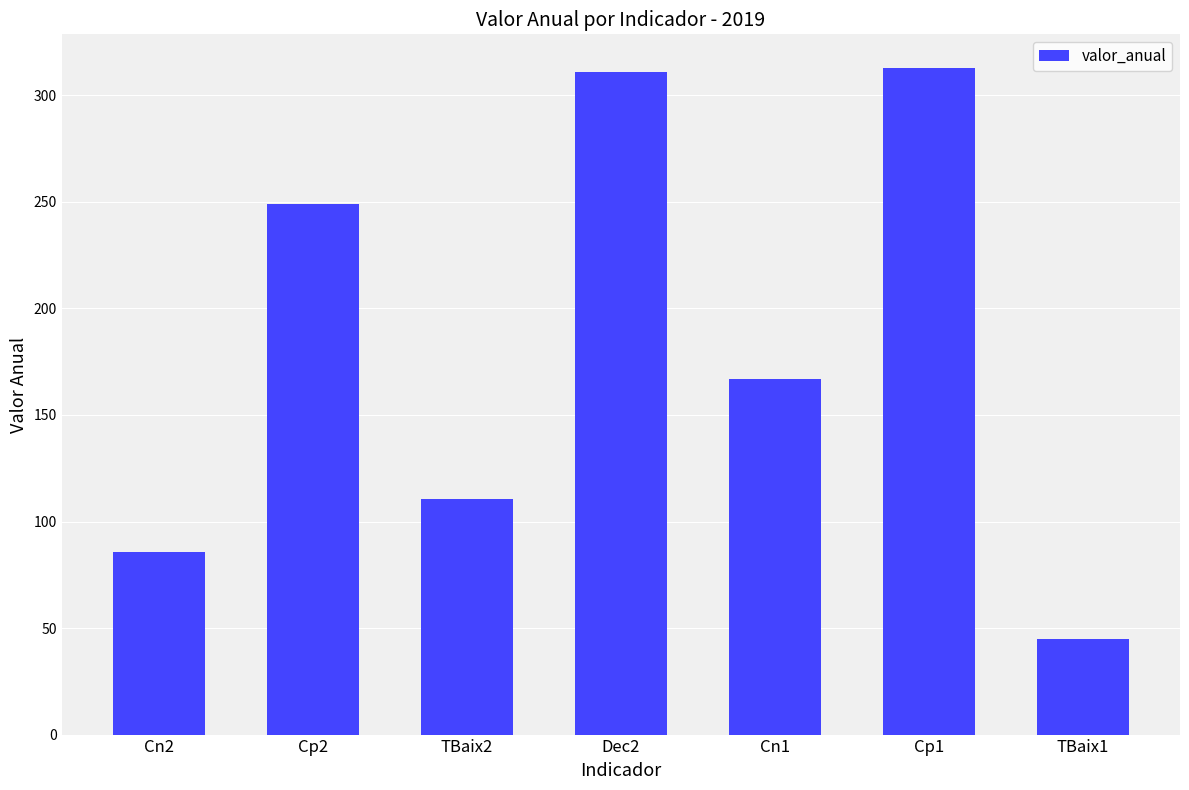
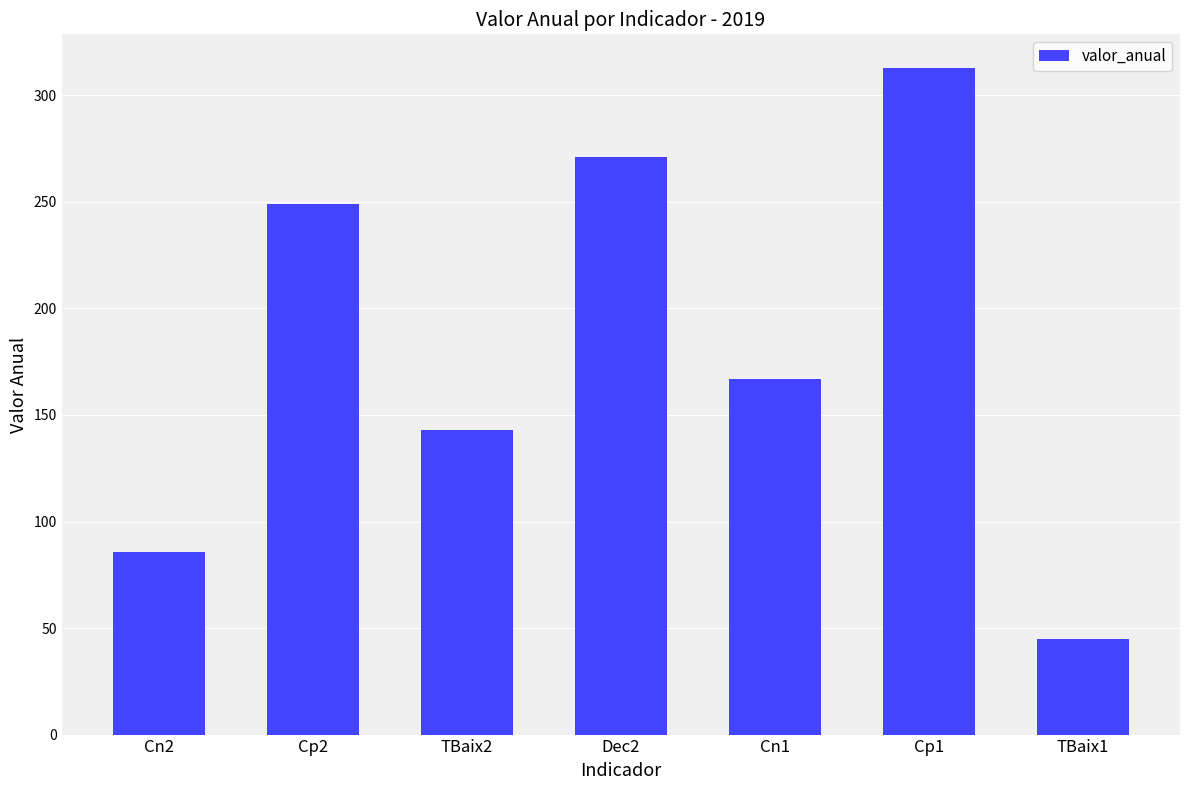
  {
    "Cn2": 86,
    "Cp2": 249,
-   "TBaix2": 111,
-   "Dec2": 311,
+   "TBaix2": 143,
+   "Dec2": 271,
    "Cn1": 167,
    "Cp1": 313,
    "TBaix1": 45
  }
